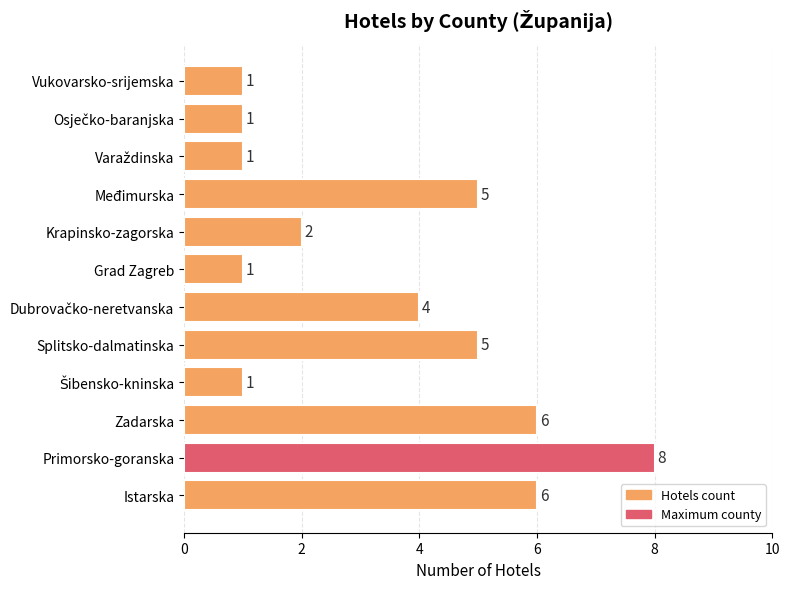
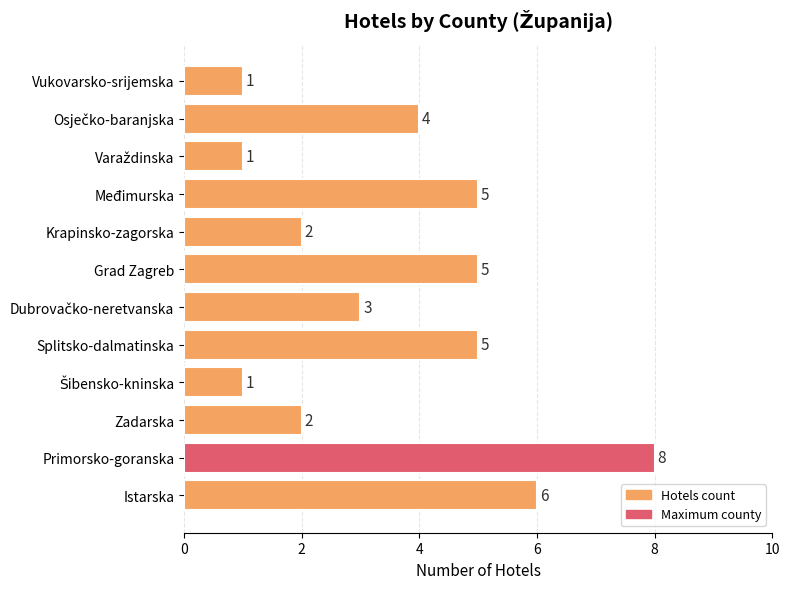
  {
    "Vukovarsko-srijemska": 1,
-   "Osječko-baranjska": 1,
+   "Osječko-baranjska": 4,
    "Varaždinska": 1,
    "Međimurska": 5,
    "Krapinsko-zagorska": 2,
-   "Grad Zagreb": 1,
-   "Dubrovačko-neretvanska": 4,
+   "Grad Zagreb": 5,
+   "Dubrovačko-neretvanska": 3,
    "Splitsko-dalmatinska": 5,
    "Šibensko-kninska": 1,
-   "Zadarska": 6,
+   "Zadarska": 2,
    "Primorsko-goranska": 8,
    "Istarska": 6
  }
